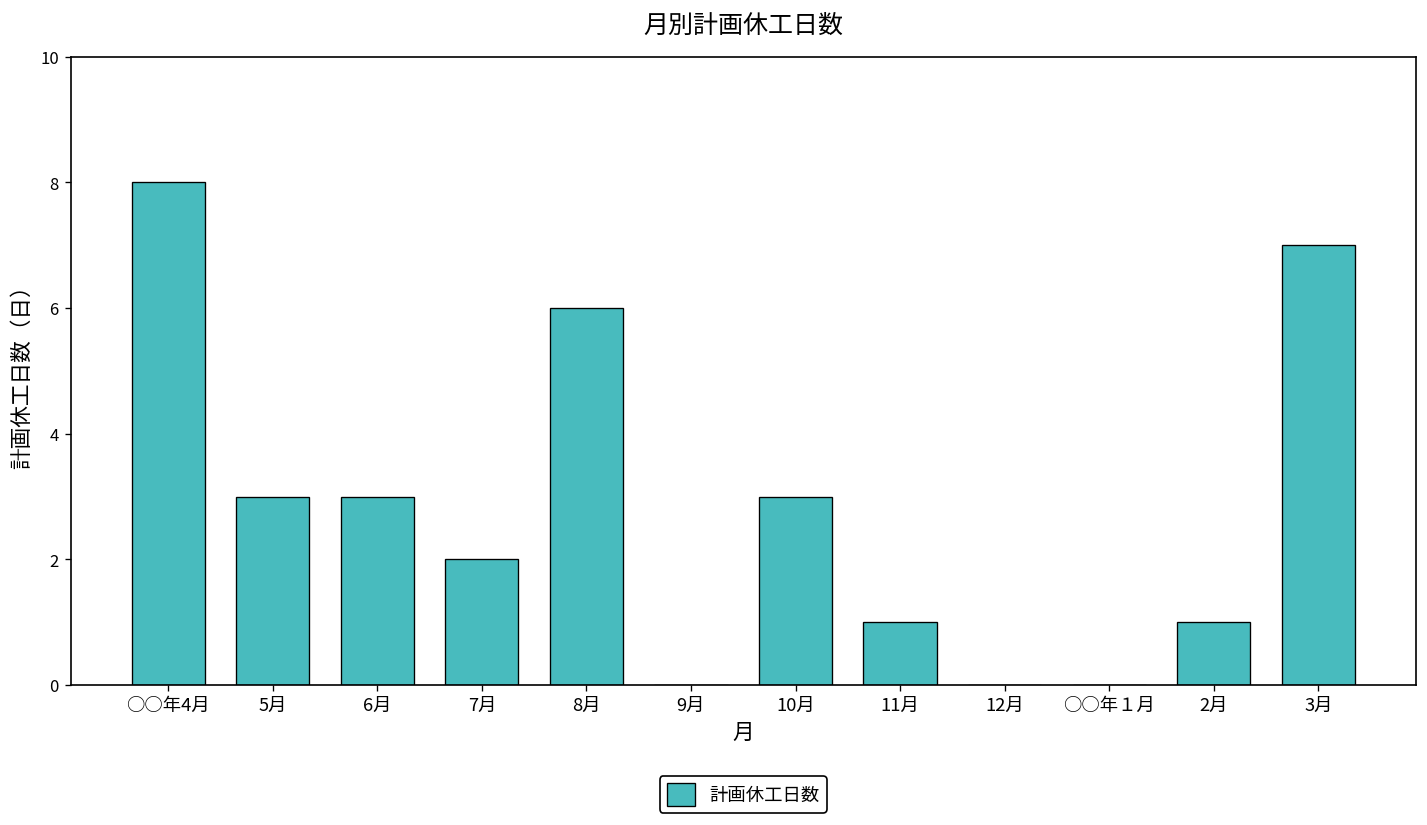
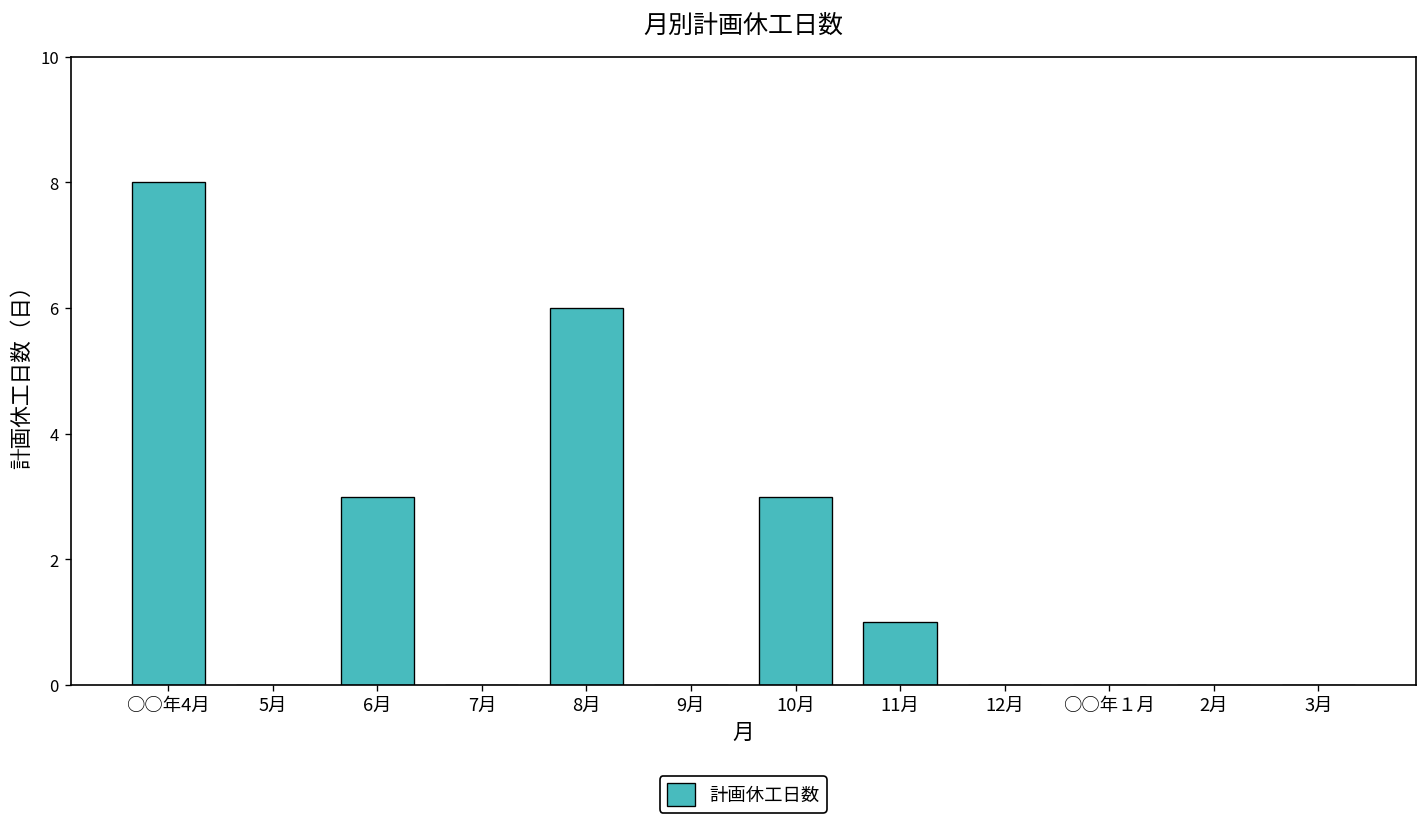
  {
    "○○年4月": 8,
-   "5月": 3,
+   "5月": 0,
    "6月": 3,
-   "7月": 2,
+   "7月": 0,
    "8月": 6,
    "9月": 0,
    "10月": 3,
    "11月": 1,
    "12月": 0,
    "○○年１月": 0,
-   "2月": 1,
-   "3月": 7
+   "2月": 0,
+   "3月": 0
  }
